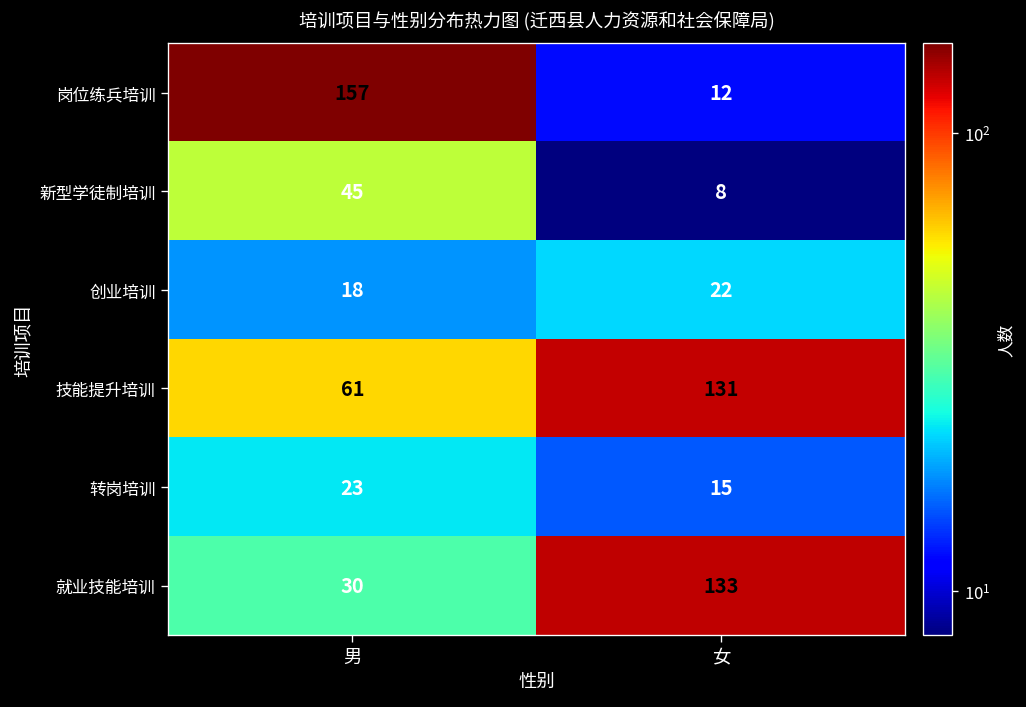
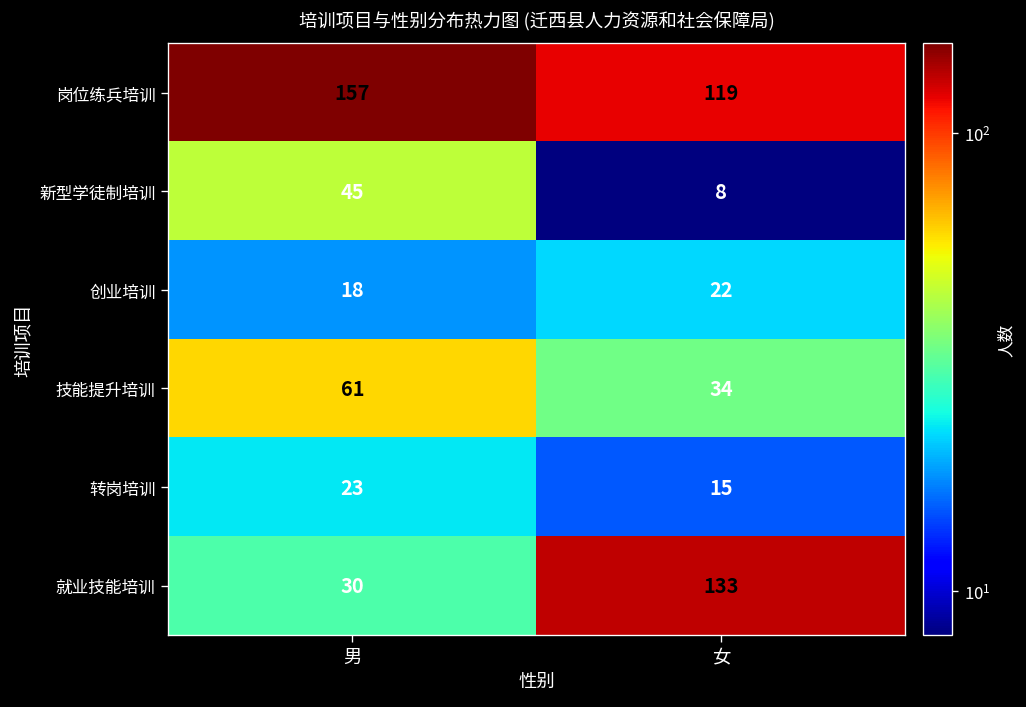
  {
    "岗位练兵培训": {
      "男": 157,
-     "女": 12
+     "女": 119
    },
    "新型学徒制培训": {
      "男": 45,
      "女": 8
    },
    "创业培训": {
      "男": 18,
      "女": 22
    },
    "技能提升培训": {
      "男": 61,
-     "女": 131
+     "女": 34
    },
    "转岗培训": {
      "男": 23,
      "女": 15
    },
    "就业技能培训": {
      "男": 30,
      "女": 133
    }
  }
